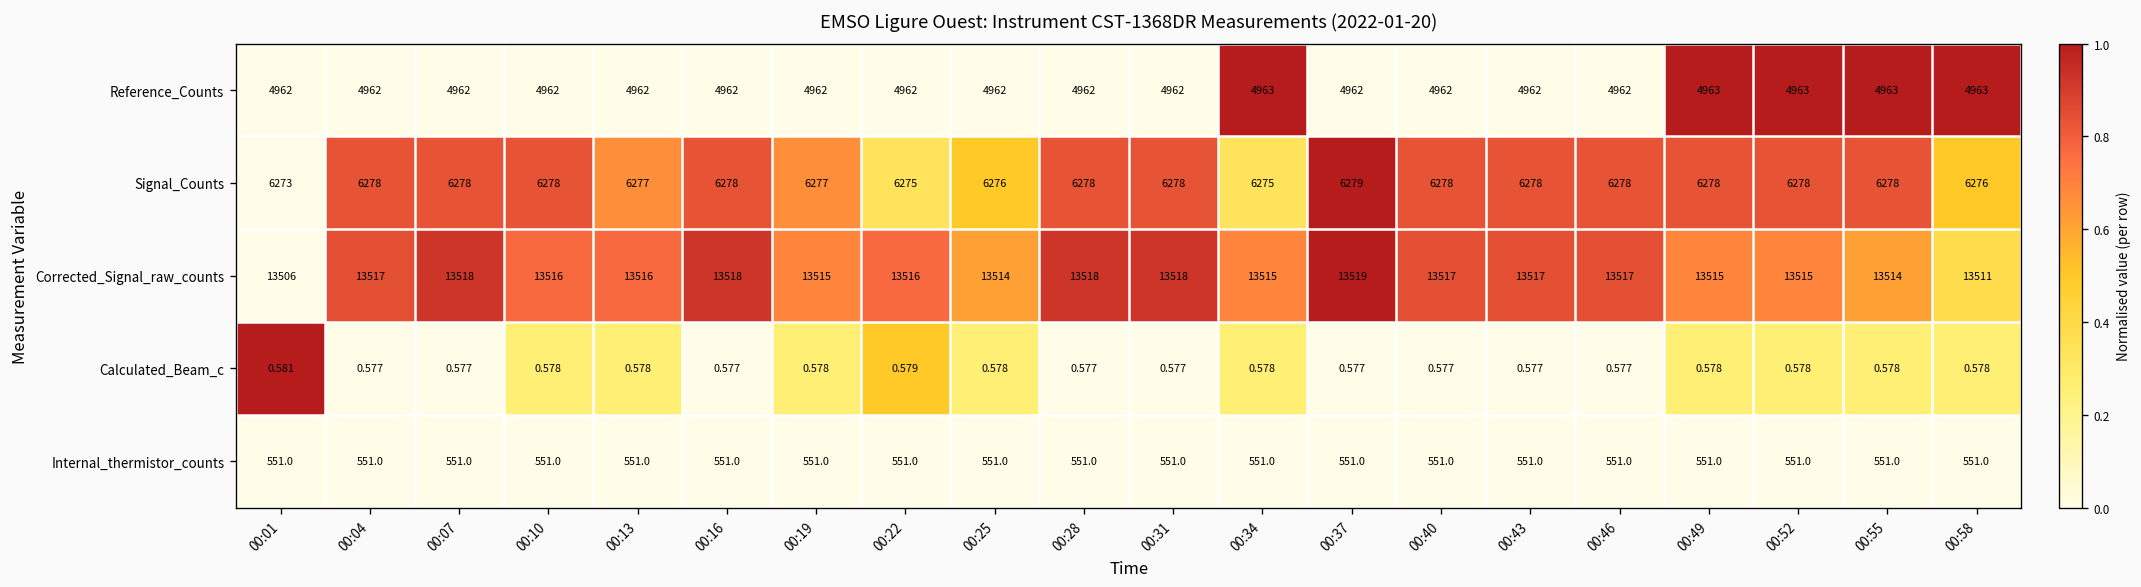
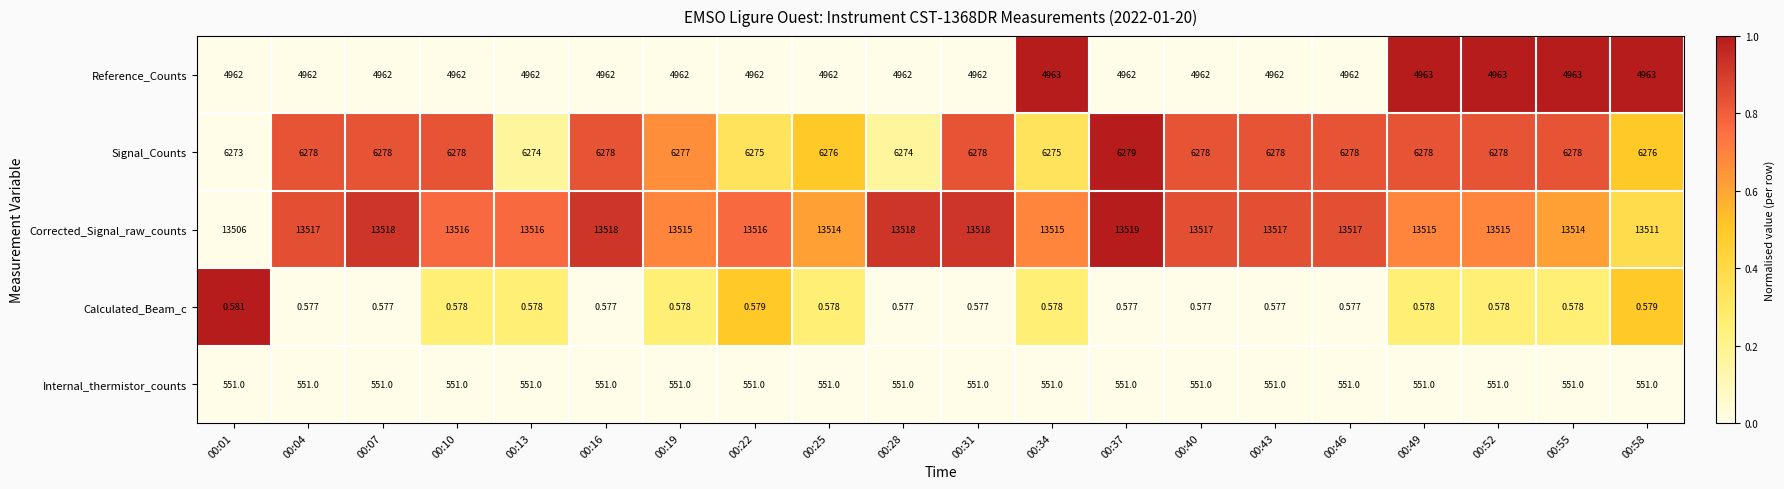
  {
    "Reference_Counts": {
      "00:01": 4962,
      "00:04": 4962,
      "00:07": 4962,
      "00:10": 4962,
      "00:13": 4962,
      "00:16": 4962,
      "00:19": 4962,
      "00:22": 4962,
      "00:25": 4962,
      "00:28": 4962,
      "00:31": 4962,
      "00:34": 4963,
      "00:37": 4962,
      "00:40": 4962,
      "00:43": 4962,
      "00:46": 4962,
      "00:49": 4963,
      "00:52": 4963,
      "00:55": 4963,
      "00:58": 4963
    },
    "Signal_Counts": {
      "00:01": 6273,
      "00:04": 6278,
      "00:07": 6278,
      "00:10": 6278,
-     "00:13": 6277,
+     "00:13": 6274,
      "00:16": 6278,
      "00:19": 6277,
      "00:22": 6275,
      "00:25": 6276,
-     "00:28": 6278,
+     "00:28": 6274,
      "00:31": 6278,
      "00:34": 6275,
      "00:37": 6279,
      "00:40": 6278,
      "00:43": 6278,
      "00:46": 6278,
      "00:49": 6278,
      "00:52": 6278,
      "00:55": 6278,
      "00:58": 6276
    },
    "Corrected_Signal_raw_counts": {
      "00:01": 13506,
      "00:04": 13517,
      "00:07": 13518,
      "00:10": 13516,
      "00:13": 13516,
      "00:16": 13518,
      "00:19": 13515,
      "00:22": 13516,
      "00:25": 13514,
      "00:28": 13518,
      "00:31": 13518,
      "00:34": 13515,
      "00:37": 13519,
      "00:40": 13517,
      "00:43": 13517,
      "00:46": 13517,
      "00:49": 13515,
      "00:52": 13515,
      "00:55": 13514,
      "00:58": 13511
    },
    "Calculated_Beam_c": {
      "00:01": 0.581,
      "00:04": 0.577,
      "00:07": 0.577,
      "00:10": 0.578,
      "00:13": 0.578,
      "00:16": 0.577,
      "00:19": 0.578,
      "00:22": 0.579,
      "00:25": 0.578,
      "00:28": 0.577,
      "00:31": 0.577,
      "00:34": 0.578,
      "00:37": 0.577,
      "00:40": 0.577,
      "00:43": 0.577,
      "00:46": 0.577,
      "00:49": 0.578,
      "00:52": 0.578,
      "00:55": 0.578,
-     "00:58": 0.578
+     "00:58": 0.579
    },
    "Internal_thermistor_counts": {
      "00:01": 551.0,
      "00:04": 551.0,
      "00:07": 551.0,
      "00:10": 551.0,
      "00:13": 551.0,
      "00:16": 551.0,
      "00:19": 551.0,
      "00:22": 551.0,
      "00:25": 551.0,
      "00:28": 551.0,
      "00:31": 551.0,
      "00:34": 551.0,
      "00:37": 551.0,
      "00:40": 551.0,
      "00:43": 551.0,
      "00:46": 551.0,
      "00:49": 551.0,
      "00:52": 551.0,
      "00:55": 551.0,
      "00:58": 551.0
    }
  }
